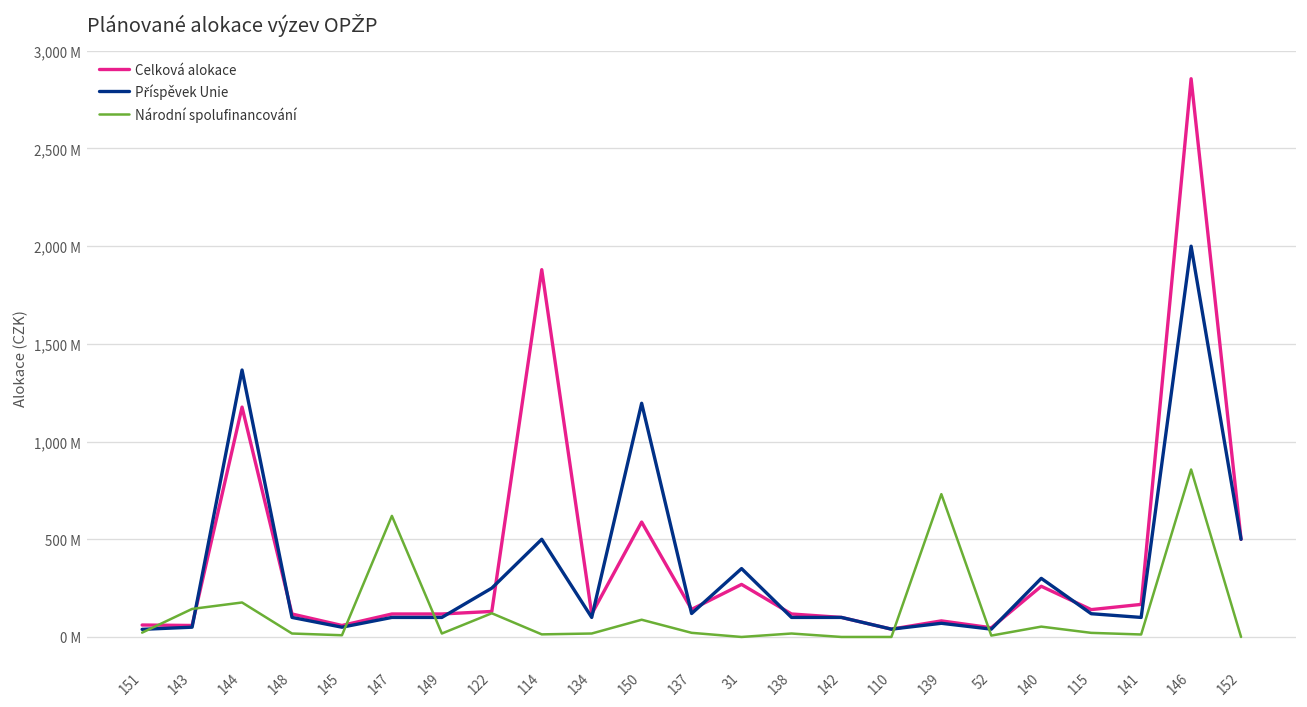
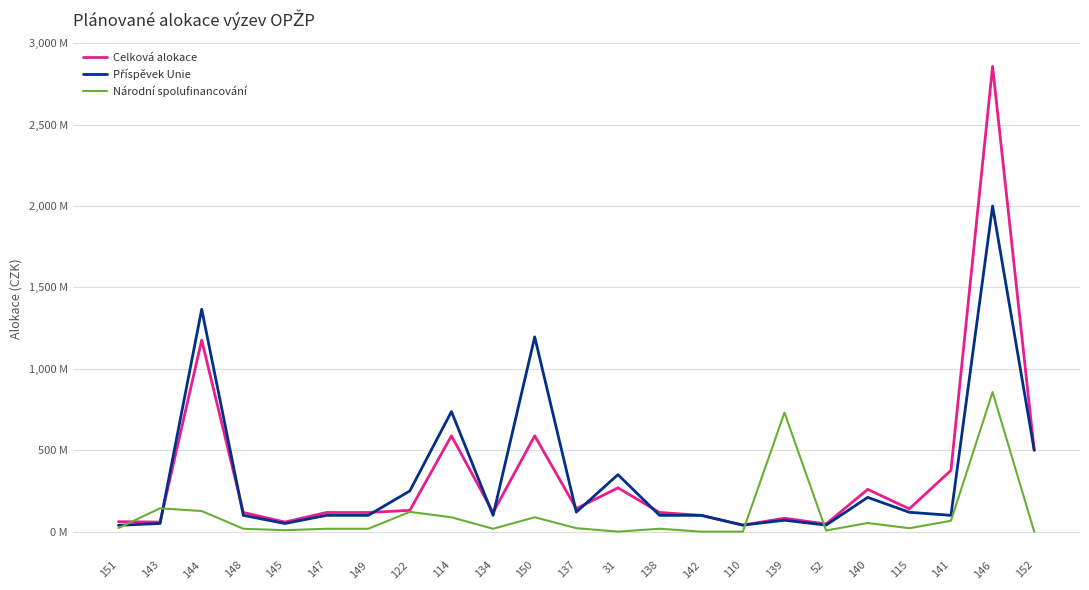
  {
    "Celková alokace": {
      "151": "60,000,000",
      "144": "1,180,000,000",
      "148": "120,000,000",
      "147": "120,000,000",
      "149": "120,000,000",
-     "114": "1,880,000,000",
+     "114": "590,000,000",
      "134": "120,000,000",
      "150": "590,000,000",
      "137": "140,000,000",
      "31": "270,000,000",
      "138": "120,000,000",
      "140": "260,000,000",
      "115": "140,000,000",
-     "141": "170,000,000",
+     "141": "380,000,000",
      "146": "2,860,000,000"
    },
    "Příspěvek Unie": {
      "151": "40,000,000",
      "144": "1,370,000,000",
      "148": "100,000,000",
      "147": "100,000,000",
      "149": "100,000,000",
      "122": "250,000,000",
-     "114": "500,000,000",
+     "114": "740,000,000",
      "134": "100,000,000",
      "150": "1,200,000,000",
      "137": "120,000,000",
      "31": "350,000,000",
      "138": "100,000,000",
-     "140": "300,000,000",
+     "140": "210,000,000",
      "115": "120,000,000",
      "141": "100,000,000",
      "146": "2,000,000,000"
    },
    "Národní spolufinancování": {
      "151": "20,000,000",
      "143": "140,000,000",
-     "144": "180,000,000",
+     "144": "130,000,000",
      "148": "20,000,000",
      "145": "10,000,000",
-     "147": "620,000,000",
+     "147": "20,000,000",
      "149": "20,000,000",
-     "114": "10,000,000",
+     "114": "90,000,000",
      "134": "20,000,000",
      "150": "90,000,000",
      "137": "20,000,000",
      "31": "0",
      "138": "20,000,000",
      "142": "0",
      "110": "0",
      "139": "730,000,000",
      "52": "10,000,000",
      "140": "50,000,000",
      "115": "20,000,000",
-     "141": "10,000,000",
+     "141": "70,000,000",
      "146": "860,000,000",
      "152": "0"
    }
  }
